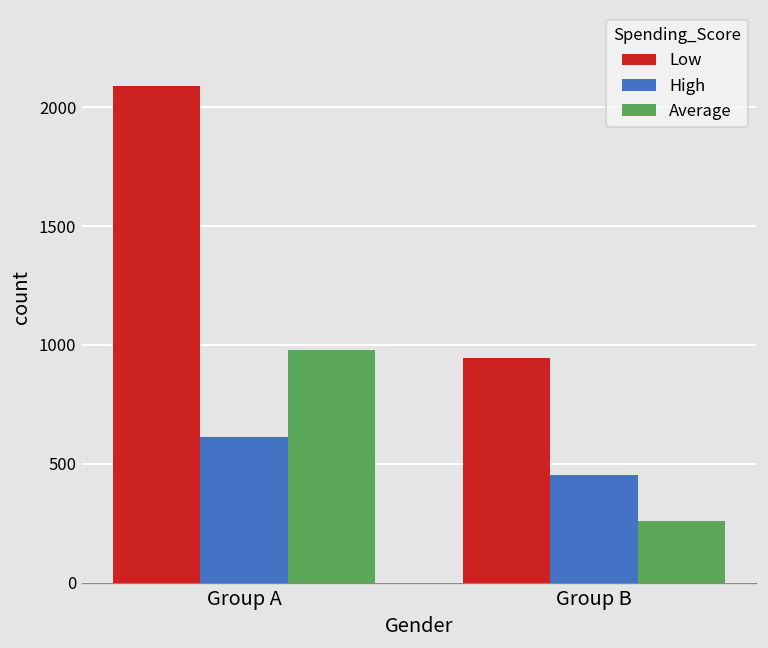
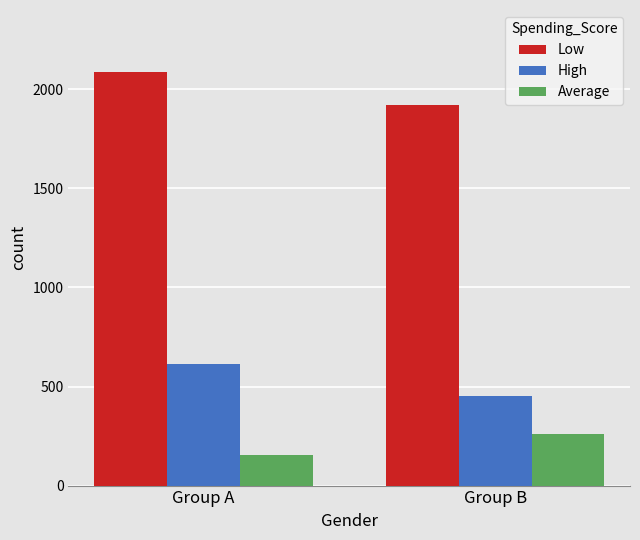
  {
    "Low": {
      "Group A": 2090,
-     "Group B": 940
+     "Group B": 1920
    },
    "High": {
      "Group A": 610,
      "Group B": 450
    },
    "Average": {
-     "Group A": 980,
+     "Group A": 160,
      "Group B": 260
    }
  }
